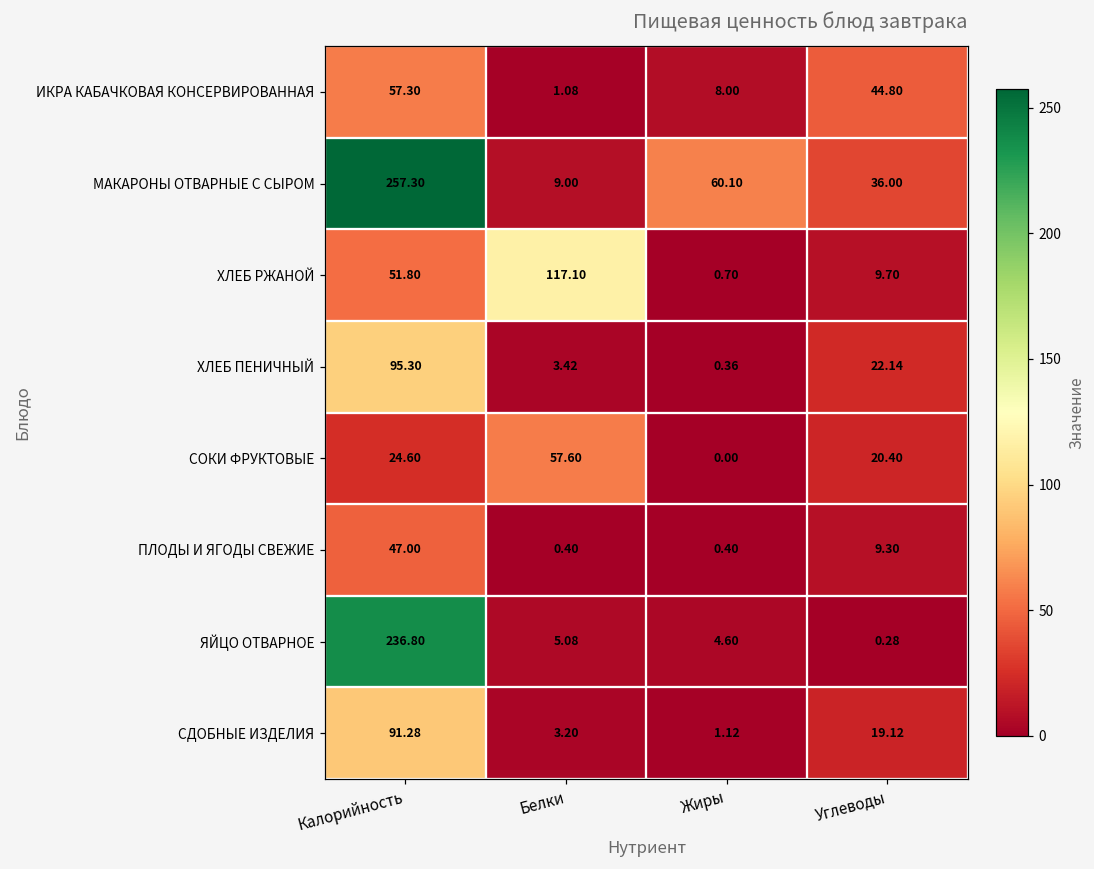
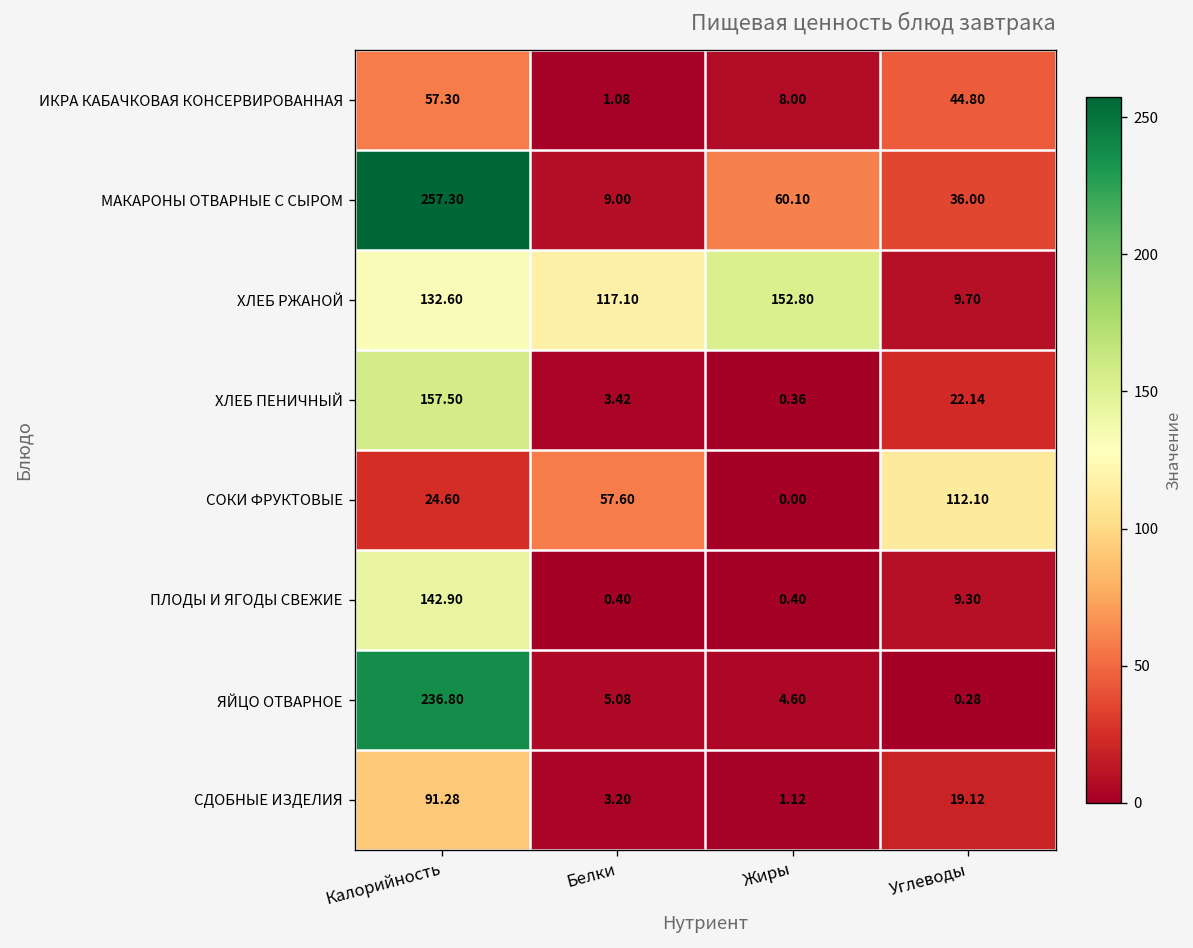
  {
    "ИКРА КАБАЧКОВАЯ КОНСЕРВИРОВАННАЯ": {
      "Калорийность": 57.30,
      "Белки": 1.08,
      "Жиры": 8.00,
      "Углеводы": 44.80
    },
    "МАКАРОНЫ ОТВАРНЫЕ С СЫРОМ": {
      "Калорийность": 257.30,
      "Белки": 9.00,
      "Жиры": 60.10,
      "Углеводы": 36.00
    },
    "ХЛЕБ РЖАНОЙ": {
-     "Калорийность": 51.80,
+     "Калорийность": 132.60,
      "Белки": 117.10,
-     "Жиры": 0.70,
+     "Жиры": 152.80,
      "Углеводы": 9.70
    },
    "ХЛЕБ ПЕНИЧНЫЙ": {
-     "Калорийность": 95.30,
+     "Калорийность": 157.50,
      "Белки": 3.42,
      "Жиры": 0.36,
      "Углеводы": 22.14
    },
    "СОКИ ФРУКТОВЫЕ": {
      "Калорийность": 24.60,
      "Белки": 57.60,
      "Жиры": 0.00,
-     "Углеводы": 20.40
+     "Углеводы": 112.10
    },
    "ПЛОДЫ И ЯГОДЫ СВЕЖИЕ": {
-     "Калорийность": 47.00,
+     "Калорийность": 142.90,
      "Белки": 0.40,
      "Жиры": 0.40,
      "Углеводы": 9.30
    },
    "ЯЙЦО ОТВАРНОЕ": {
      "Калорийность": 236.80,
      "Белки": 5.08,
      "Жиры": 4.60,
      "Углеводы": 0.28
    },
    "СДОБНЫЕ ИЗДЕЛИЯ": {
      "Калорийность": 91.28,
      "Белки": 3.20,
      "Жиры": 1.12,
      "Углеводы": 19.12
    }
  }
